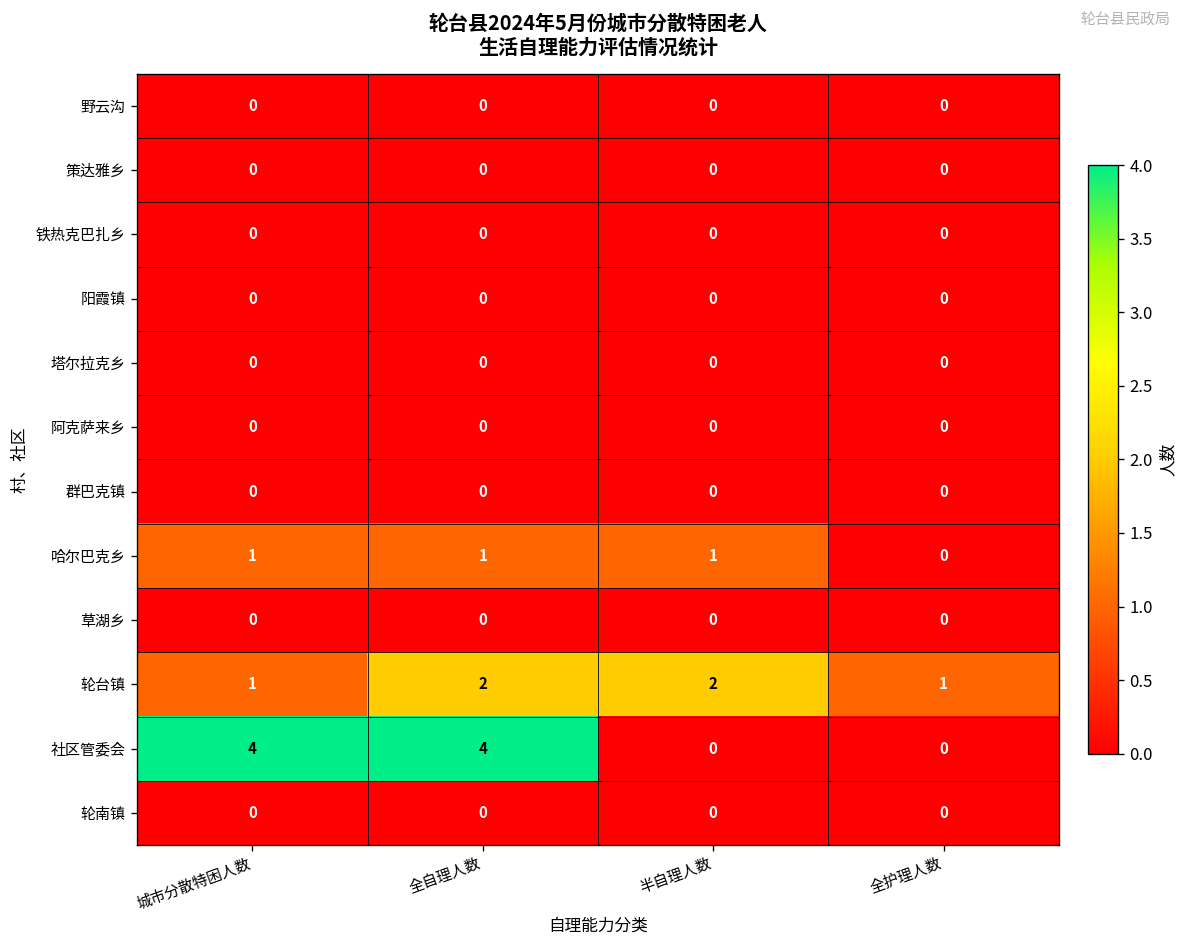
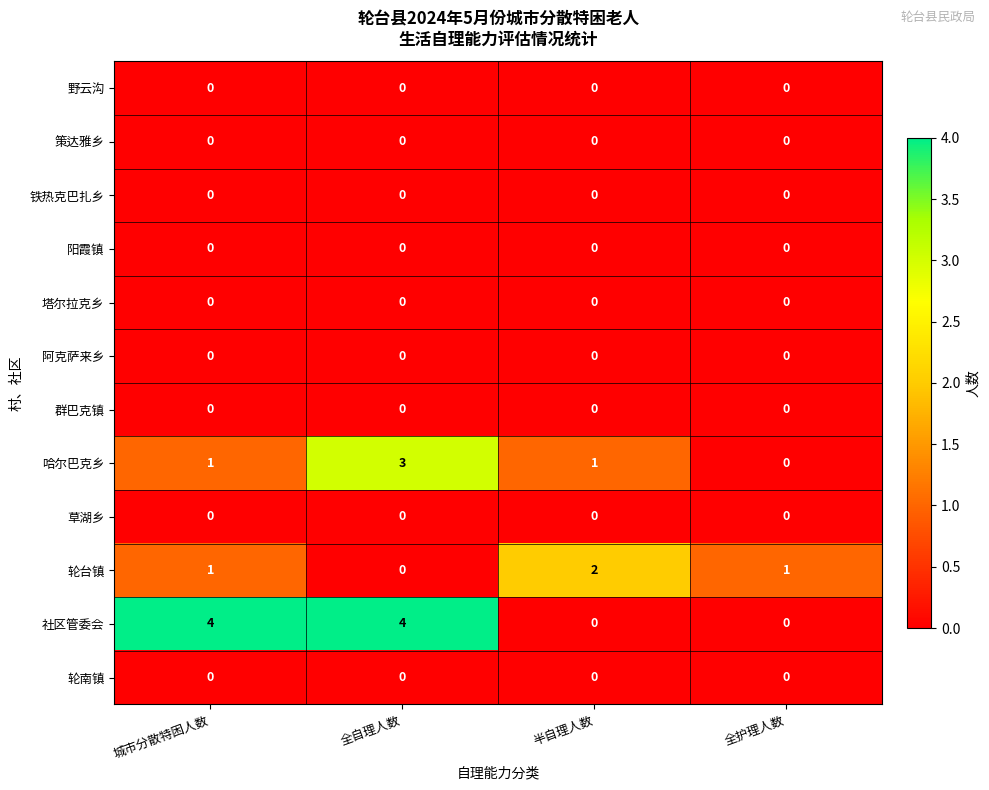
  {
    "野云沟": {
      "城市分散特困人数": 0,
      "全自理人数": 0,
      "半自理人数": 0,
      "全护理人数": 0
    },
    "策达雅乡": {
      "城市分散特困人数": 0,
      "全自理人数": 0,
      "半自理人数": 0,
      "全护理人数": 0
    },
    "铁热克巴扎乡": {
      "城市分散特困人数": 0,
      "全自理人数": 0,
      "半自理人数": 0,
      "全护理人数": 0
    },
    "阳霞镇": {
      "城市分散特困人数": 0,
      "全自理人数": 0,
      "半自理人数": 0,
      "全护理人数": 0
    },
    "塔尔拉克乡": {
      "城市分散特困人数": 0,
      "全自理人数": 0,
      "半自理人数": 0,
      "全护理人数": 0
    },
    "阿克萨来乡": {
      "城市分散特困人数": 0,
      "全自理人数": 0,
      "半自理人数": 0,
      "全护理人数": 0
    },
    "群巴克镇": {
      "城市分散特困人数": 0,
      "全自理人数": 0,
      "半自理人数": 0,
      "全护理人数": 0
    },
    "哈尔巴克乡": {
      "城市分散特困人数": 1,
-     "全自理人数": 1,
+     "全自理人数": 3,
      "半自理人数": 1,
      "全护理人数": 0
    },
    "草湖乡": {
      "城市分散特困人数": 0,
      "全自理人数": 0,
      "半自理人数": 0,
      "全护理人数": 0
    },
    "轮台镇": {
      "城市分散特困人数": 1,
-     "全自理人数": 2,
+     "全自理人数": 0,
      "半自理人数": 2,
      "全护理人数": 1
    },
    "社区管委会": {
      "城市分散特困人数": 4,
      "全自理人数": 4,
      "半自理人数": 0,
      "全护理人数": 0
    },
    "轮南镇": {
      "城市分散特困人数": 0,
      "全自理人数": 0,
      "半自理人数": 0,
      "全护理人数": 0
    }
  }
